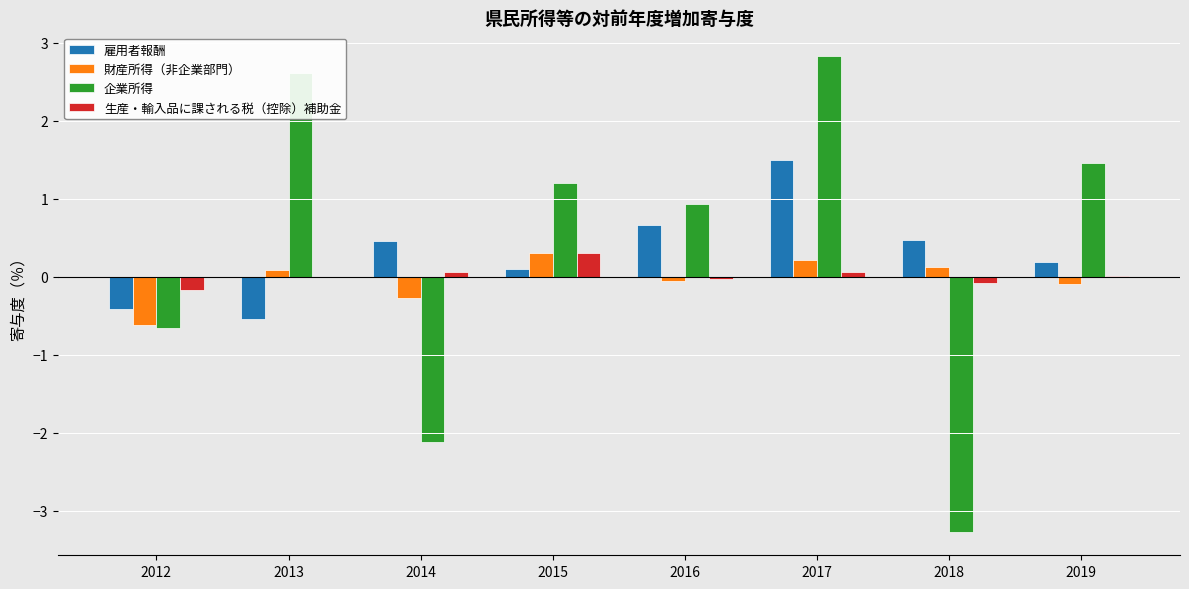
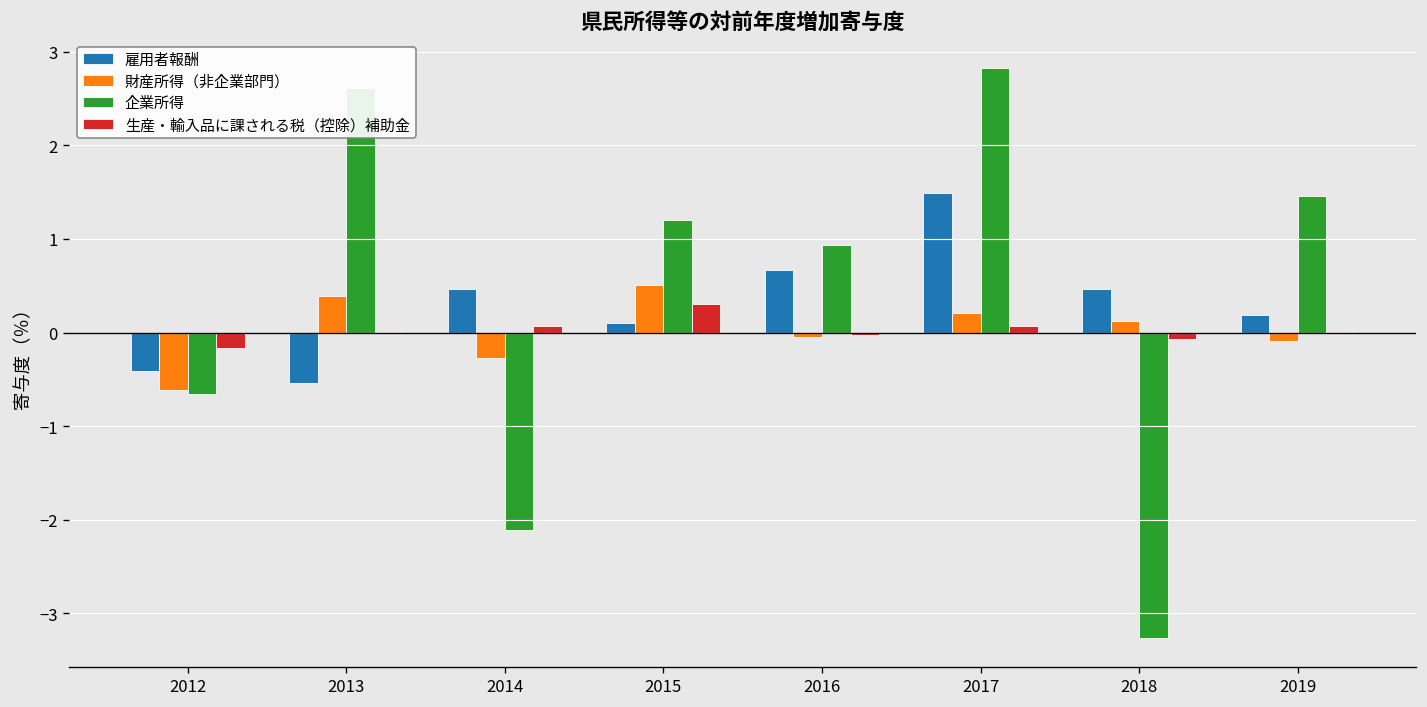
  {
    "雇用者報酬": {
      "2012": -0.4,
      "2013": -0.5,
      "2014": 0.5,
      "2015": 0.1,
      "2016": 0.7,
      "2017": 1.5,
      "2018": 0.5,
      "2019": 0.2
    },
    "財産所得（非企業部門）": {
      "2012": -0.6,
-     "2013": 0.1,
+     "2013": 0.4,
      "2014": -0.3,
-     "2015": 0.3,
+     "2015": 0.5,
      "2016": 0.0,
      "2017": 0.2,
      "2018": 0.1,
      "2019": -0.1
    },
    "企業所得": {
      "2012": -0.7,
      "2014": -2.1,
      "2015": 1.2,
      "2016": 0.9,
      "2017": 2.8,
      "2018": -3.3,
      "2019": 1.5
    },
    "生産・輸入品に課される税（控除）補助金": {
      "2012": -0.2,
      "2014": 0.1,
      "2015": 0.3,
      "2017": 0.1,
      "2018": -0.1
    }
  }
